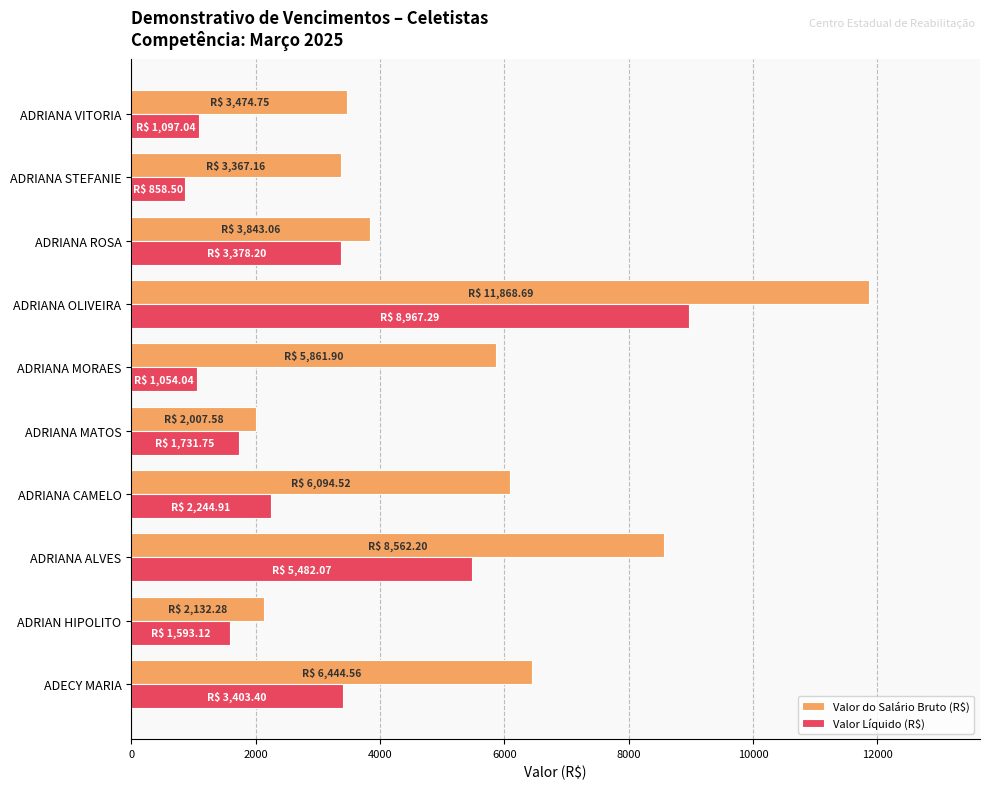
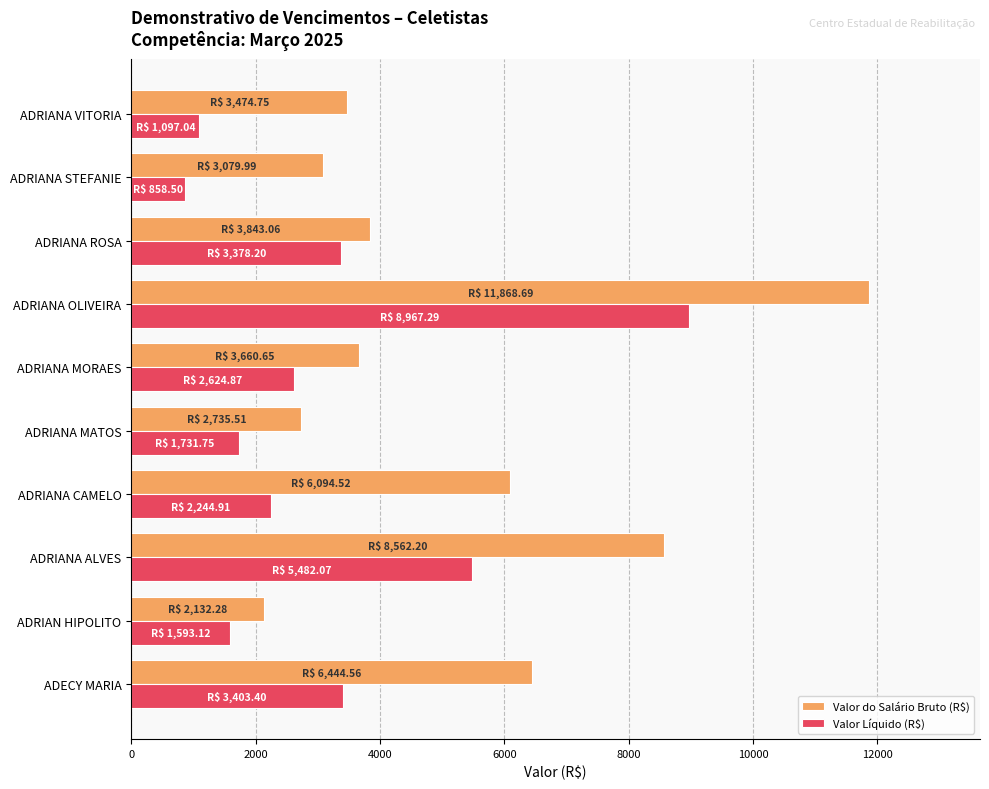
  {
    "Valor do Salário Bruto (R$)": {
      "ADRIANA VITORIA": "3,474.75",
-     "ADRIANA STEFANIE": "3,367.16",
+     "ADRIANA STEFANIE": "3,079.99",
      "ADRIANA ROSA": "3,843.06",
      "ADRIANA OLIVEIRA": "11,868.69",
-     "ADRIANA MORAES": "5,861.90",
-     "ADRIANA MATOS": "2,007.58",
+     "ADRIANA MORAES": "3,660.65",
+     "ADRIANA MATOS": "2,735.51",
      "ADRIANA CAMELO": "6,094.52",
      "ADRIANA ALVES": "8,562.20",
      "ADRIAN HIPOLITO": "2,132.28",
      "ADECY MARIA": "6,444.56"
    },
    "Valor Líquido (R$)": {
      "ADRIANA VITORIA": "1,097.04",
      "ADRIANA STEFANIE": "858.50",
      "ADRIANA ROSA": "3,378.20",
      "ADRIANA OLIVEIRA": "8,967.29",
-     "ADRIANA MORAES": "1,054.04",
+     "ADRIANA MORAES": "2,624.87",
      "ADRIANA MATOS": "1,731.75",
      "ADRIANA CAMELO": "2,244.91",
      "ADRIANA ALVES": "5,482.07",
      "ADRIAN HIPOLITO": "1,593.12",
      "ADECY MARIA": "3,403.40"
    }
  }
